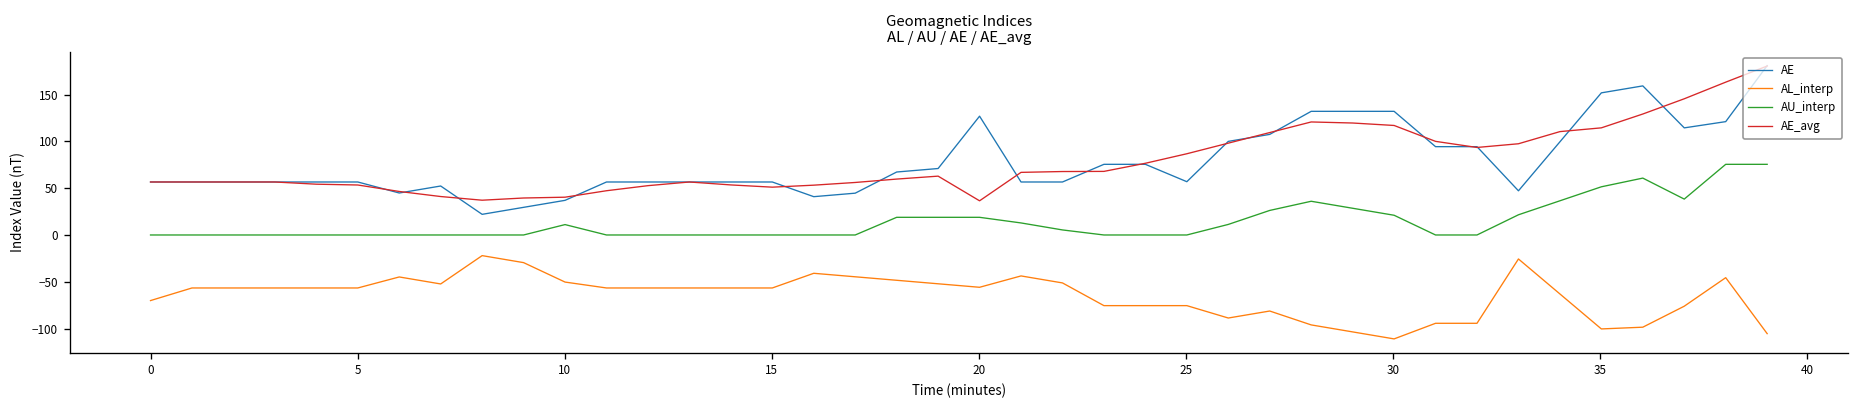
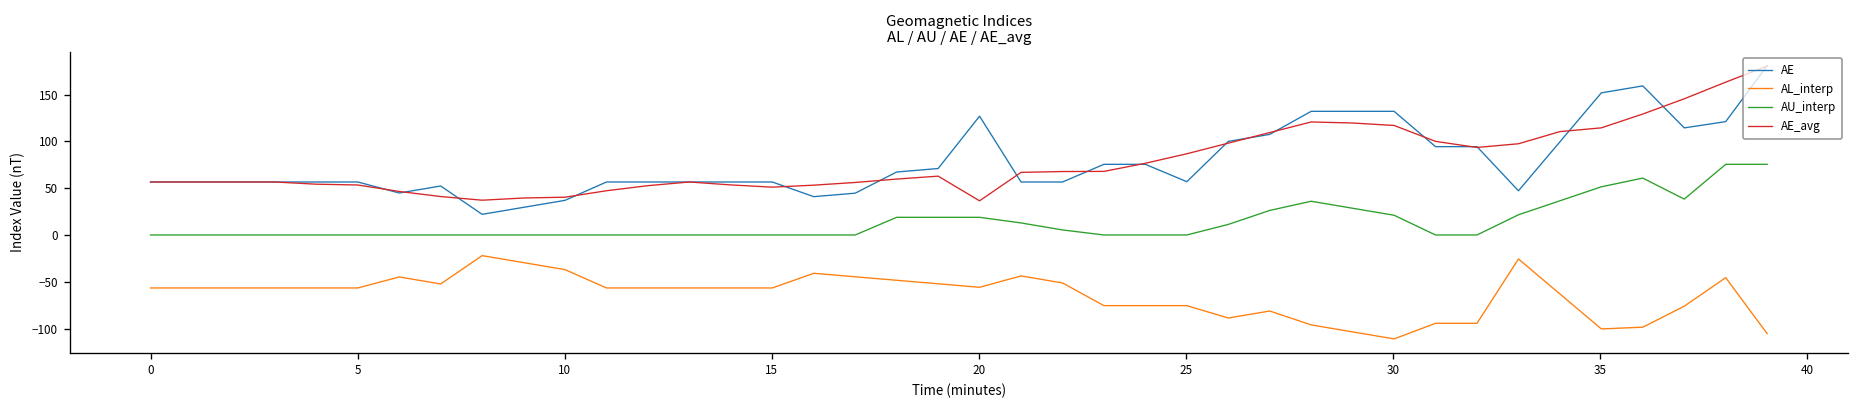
  {
    "AE": {
      "10": 40,
      "15": 60,
      "20": 130,
      "25": 60
    },
    "AL_interp": {
-     "0": -70,
+     "0": -60,
      "5": -60,
-     "10": -50,
+     "10": -40,
      "15": -60,
      "20": -60,
      "25": -80
    },
    "AU_interp": {
      "0": 0,
      "5": 0,
-     "10": 10,
+     "10": 0,
      "15": 0,
      "20": 20,
      "25": 0
    },
    "AE_avg": {
      "10": 40,
      "15": 50,
      "20": 40,
      "25": 90
    }
  }
